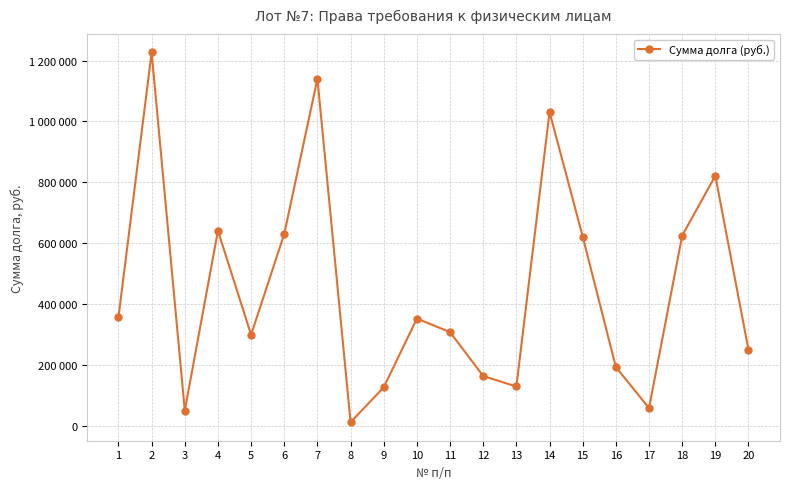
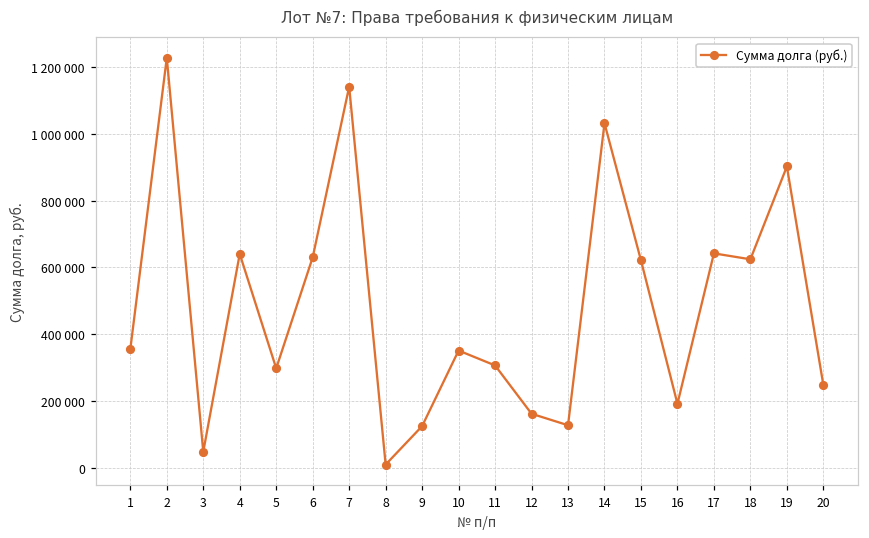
  {
    "1": 360000,
    "2": 1230000,
    "3": 50000,
    "4": 640000,
    "5": 300000,
    "6": 630000,
    "7": 1140000,
    "8": 10000,
    "9": 130000,
    "10": 350000,
    "11": 310000,
    "12": 160000,
    "13": 130000,
    "14": 1030000,
    "15": 620000,
    "16": 190000,
-   "17": 60000,
+   "17": 640000,
    "18": 620000,
-   "19": 820000,
+   "19": 900000,
    "20": 250000
  }
